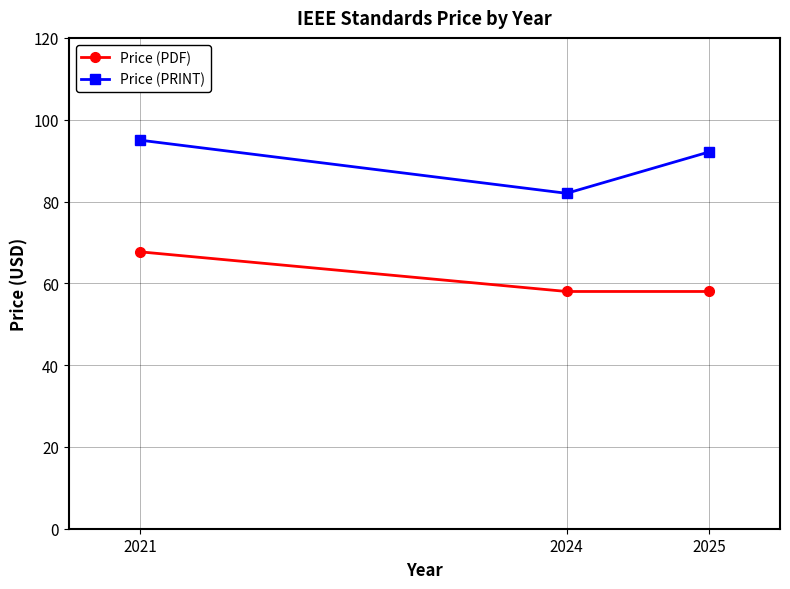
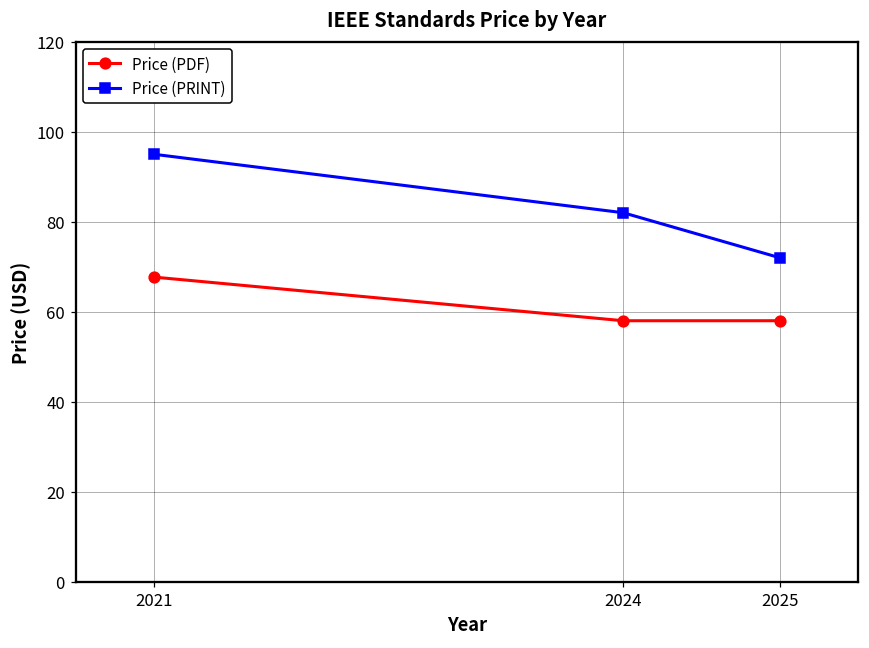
  {
    "Price (PDF)": {
      "2021": 68,
      "2024": 58,
      "2025": 58
    },
    "Price (PRINT)": {
      "2021": 95,
      "2024": 82,
-     "2025": 92
+     "2025": 72
    }
  }
